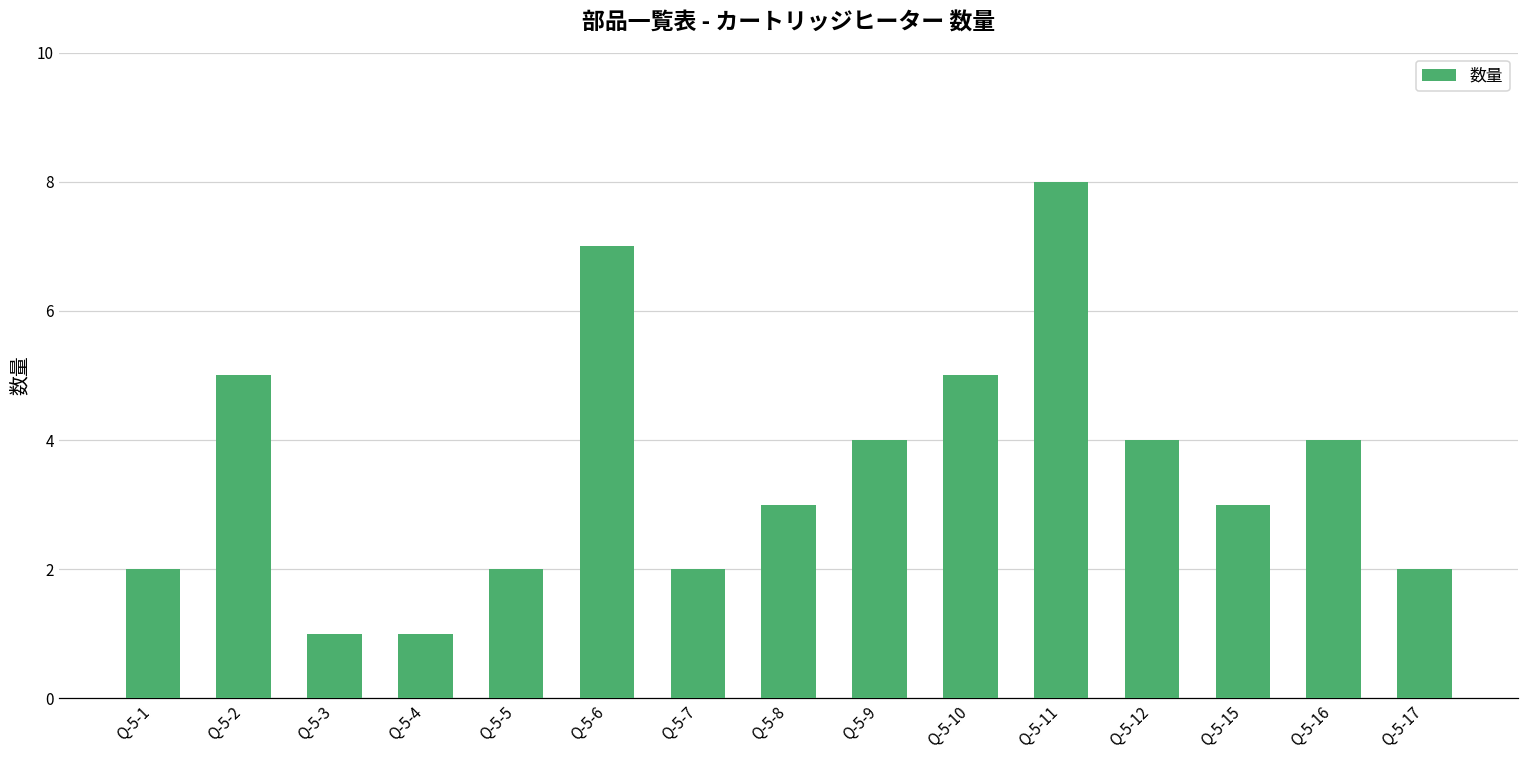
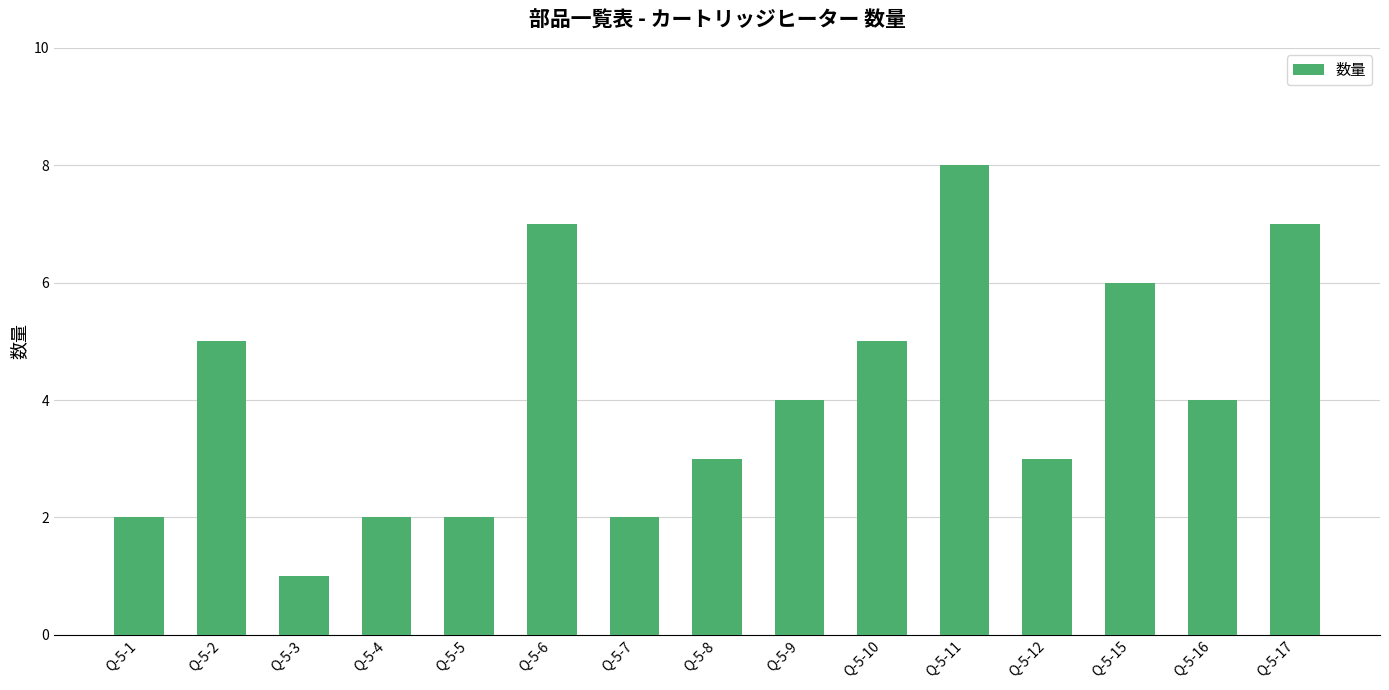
  {
    "Q-5-1": 2,
    "Q-5-2": 5,
    "Q-5-3": 1,
-   "Q-5-4": 1,
+   "Q-5-4": 2,
    "Q-5-5": 2,
    "Q-5-6": 7,
    "Q-5-7": 2,
    "Q-5-8": 3,
    "Q-5-9": 4,
    "Q-5-10": 5,
    "Q-5-11": 8,
-   "Q-5-12": 4,
-   "Q-5-15": 3,
+   "Q-5-12": 3,
+   "Q-5-15": 6,
    "Q-5-16": 4,
-   "Q-5-17": 2
+   "Q-5-17": 7
  }
